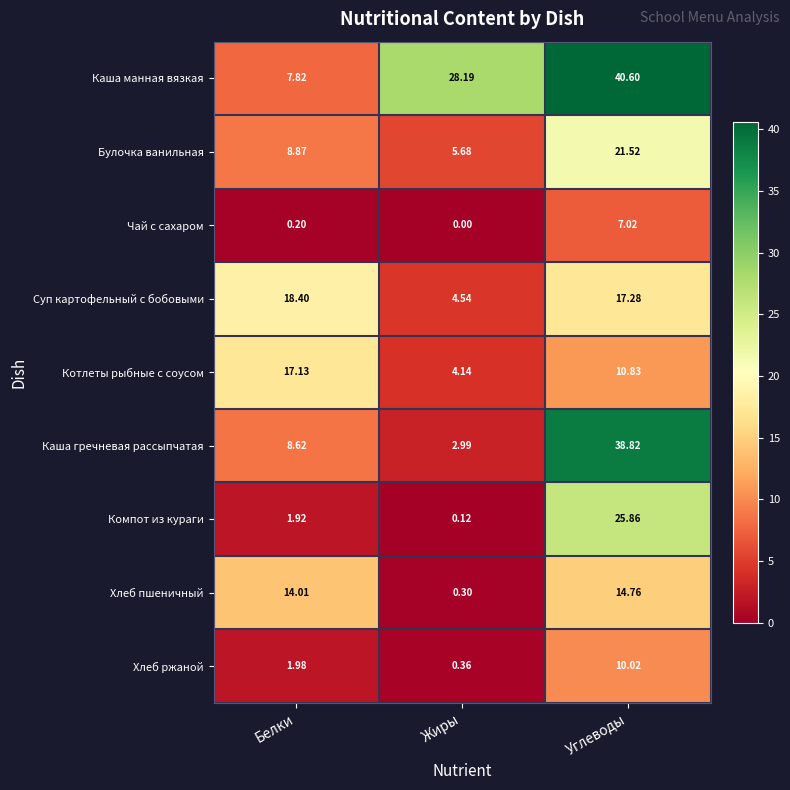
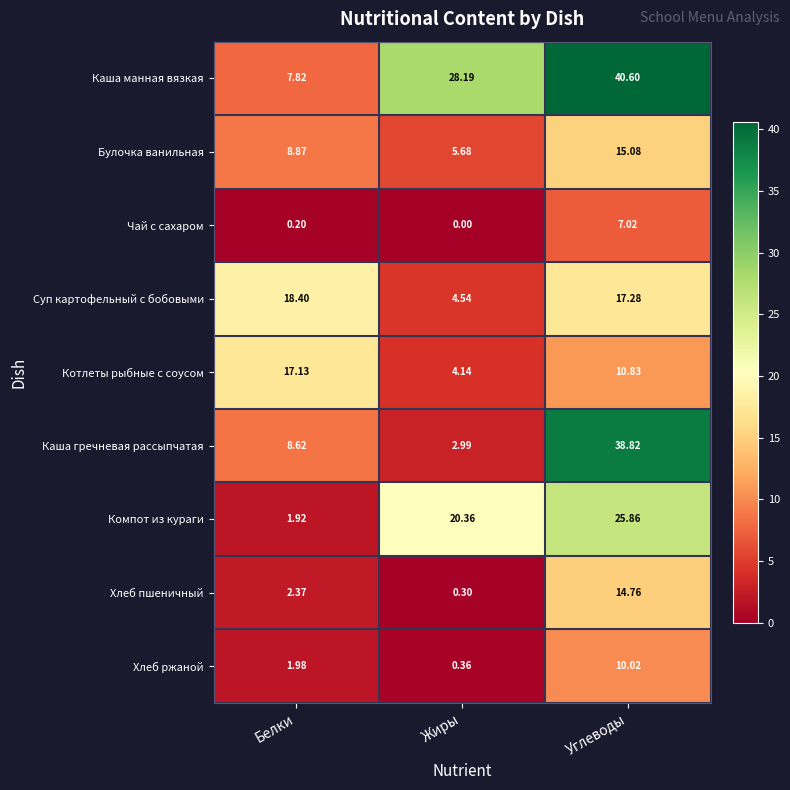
  {
    "Каша манная вязкая": {
      "Белки": 7.82,
      "Жиры": 28.19,
      "Углеводы": 40.60
    },
    "Булочка ванильная": {
      "Белки": 8.87,
      "Жиры": 5.68,
-     "Углеводы": 21.52
+     "Углеводы": 15.08
    },
    "Чай с сахаром": {
      "Белки": 0.20,
      "Жиры": 0.00,
      "Углеводы": 7.02
    },
    "Суп картофельный с бобовыми": {
      "Белки": 18.40,
      "Жиры": 4.54,
      "Углеводы": 17.28
    },
    "Котлеты рыбные с соусом": {
      "Белки": 17.13,
      "Жиры": 4.14,
      "Углеводы": 10.83
    },
    "Каша гречневая рассыпчатая": {
      "Белки": 8.62,
      "Жиры": 2.99,
      "Углеводы": 38.82
    },
    "Компот из кураги": {
      "Белки": 1.92,
-     "Жиры": 0.12,
+     "Жиры": 20.36,
      "Углеводы": 25.86
    },
    "Хлеб пшеничный": {
-     "Белки": 14.01,
+     "Белки": 2.37,
      "Жиры": 0.30,
      "Углеводы": 14.76
    },
    "Хлеб ржаной": {
      "Белки": 1.98,
      "Жиры": 0.36,
      "Углеводы": 10.02
    }
  }
